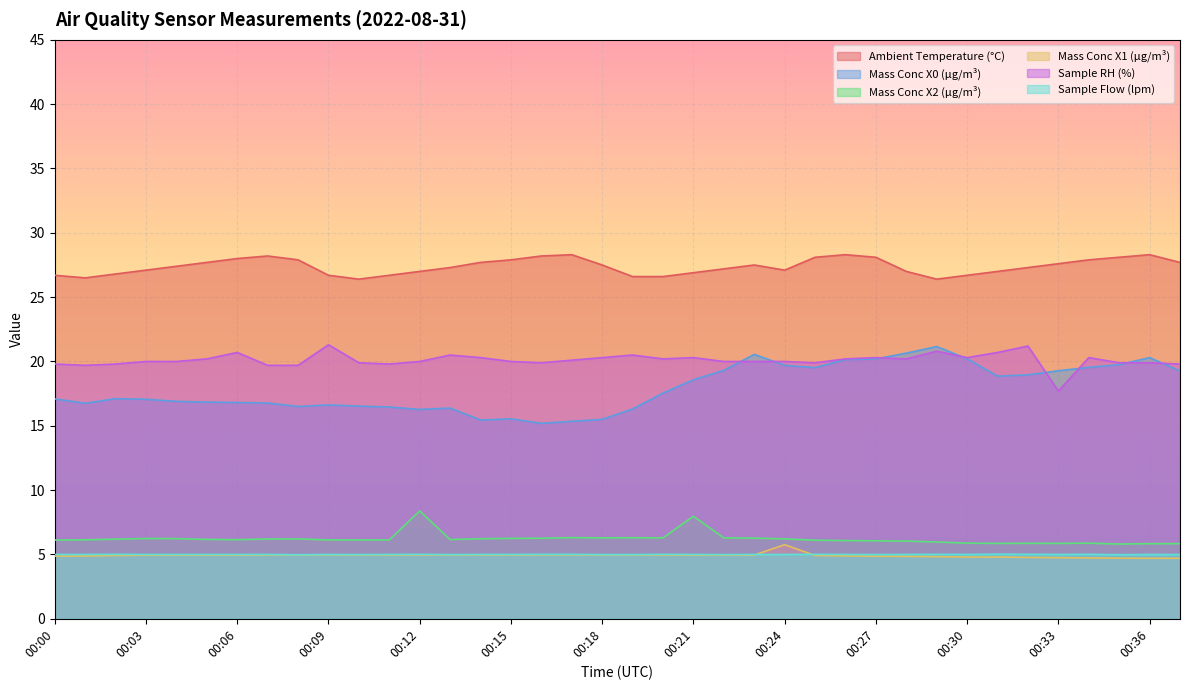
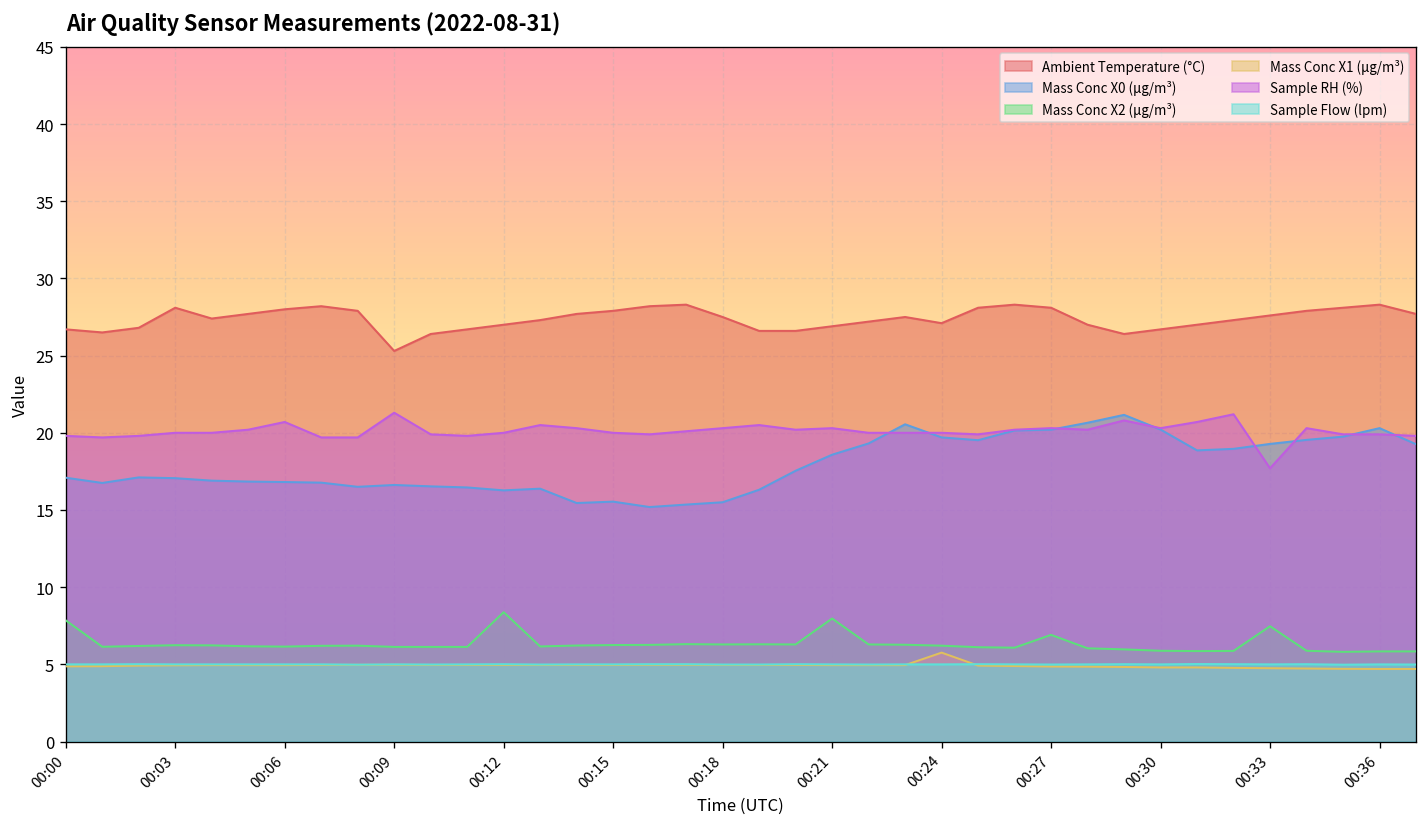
  {
    "Ambient Temperature (°C)": {
      "00:00": 26.7,
-     "00:03": 27.1,
+     "00:03": 28.1,
      "00:06": 28.0,
-     "00:09": 26.7,
+     "00:09": 25.3,
      "00:12": 27.0,
      "00:15": 27.9,
      "00:18": 27.5,
      "00:21": 26.9,
      "00:24": 27.1,
      "00:27": 28.1,
      "00:30": 26.7,
      "00:33": 27.6,
      "00:36": 28.3
    },
    "Mass Conc X2 (μg/m³)": {
-     "00:00": 6.1,
+     "00:00": 7.9,
      "00:03": 6.2,
      "00:06": 6.2,
      "00:09": 6.1,
      "00:12": 8.4,
      "00:15": 6.3,
      "00:18": 6.3,
      "00:21": 8.0,
      "00:24": 6.2,
-     "00:27": 6.1,
+     "00:27": 6.9,
      "00:30": 5.9,
-     "00:33": 5.9,
+     "00:33": 7.5,
      "00:36": 5.8
    },
    "Mass Conc X1 (μg/m³)": {
      "00:24": 5.8,
      "00:33": 4.8,
      "00:36": 4.7
    },
    "Sample RH (%)": {
      "00:00": 19.8,
      "00:03": 20.0,
      "00:06": 20.7,
      "00:09": 21.3,
      "00:12": 20.0,
      "00:15": 20.0,
      "00:18": 20.3,
      "00:21": 20.3,
      "00:24": 20.0,
      "00:33": 17.7,
      "00:36": 19.9
    }
  }
